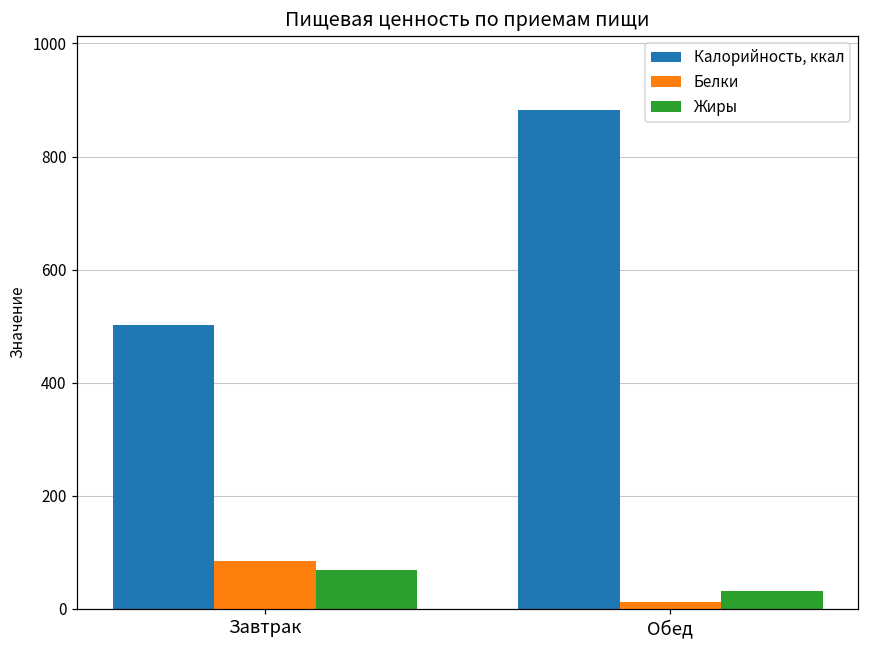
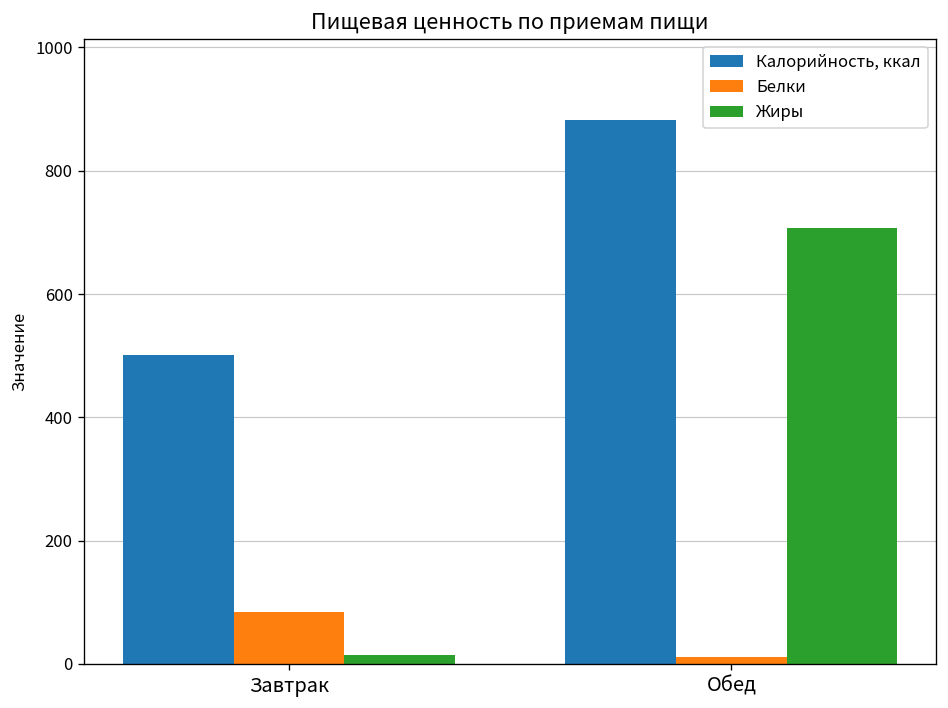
  {
    "Калорийность, ккал": {
      "Завтрак": 500,
      "Обед": 880
    },
    "Белки": {
      "Завтрак": 80,
      "Обед": 10
    },
    "Жиры": {
-     "Завтрак": 70,
-     "Обед": 30
+     "Завтрак": 10,
+     "Обед": 710
    }
  }
